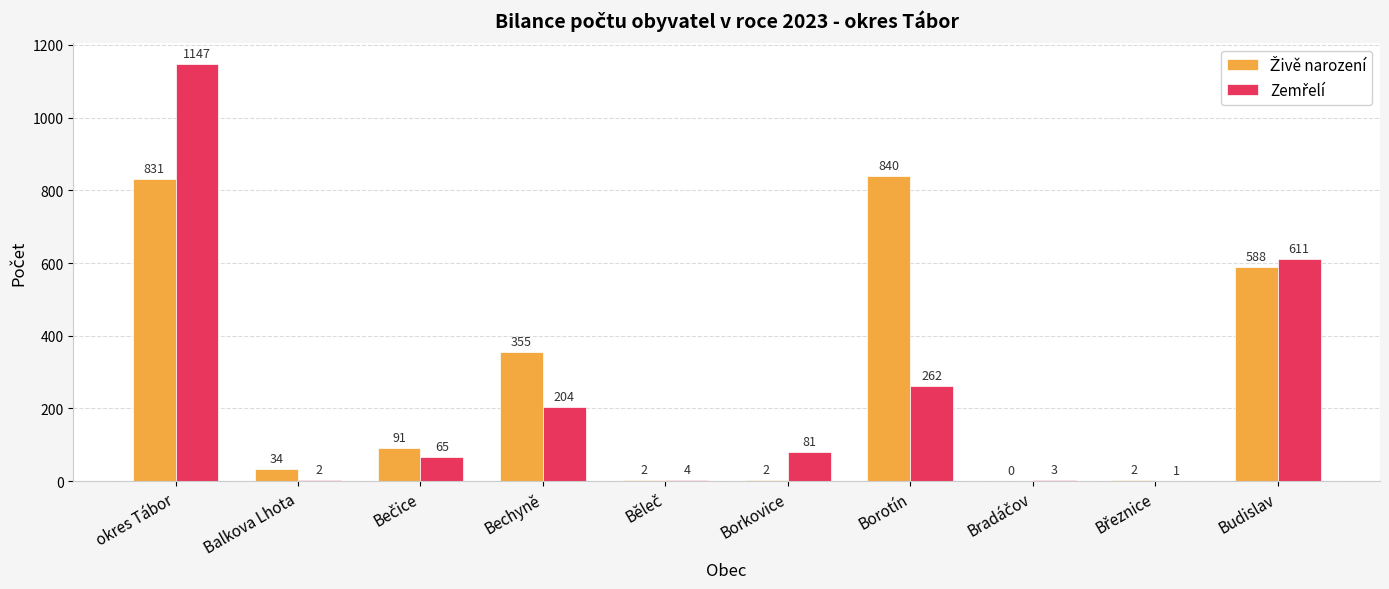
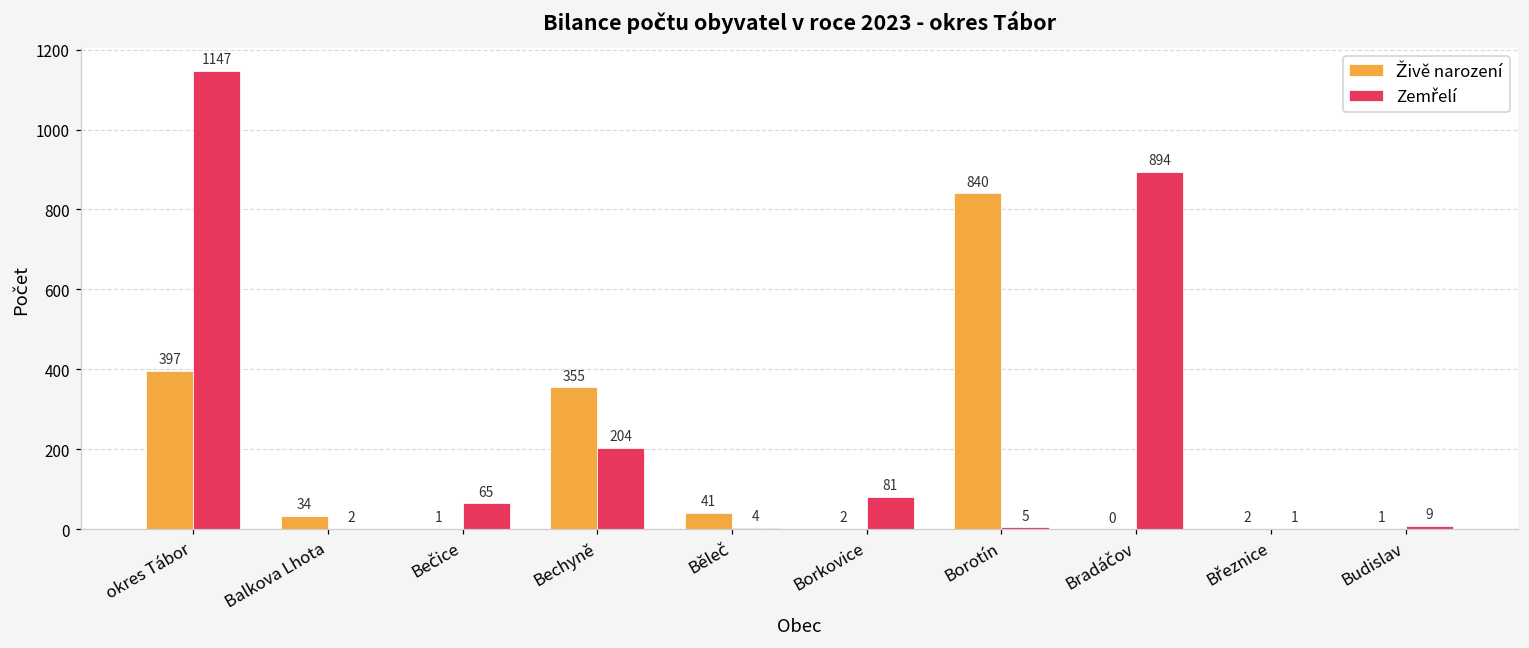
  {
    "Živě narození": {
-     "okres Tábor": 831,
+     "okres Tábor": 397,
      "Balkova Lhota": 34,
-     "Bečice": 91,
+     "Bečice": 1,
      "Bechyně": 355,
-     "Běleč": 2,
+     "Běleč": 41,
      "Borkovice": 2,
      "Borotín": 840,
      "Bradáčov": 0,
      "Březnice": 2,
-     "Budislav": 588
+     "Budislav": 1
    },
    "Zemřelí": {
      "okres Tábor": 1147,
      "Balkova Lhota": 2,
      "Bečice": 65,
      "Bechyně": 204,
      "Běleč": 4,
      "Borkovice": 81,
-     "Borotín": 262,
-     "Bradáčov": 3,
+     "Borotín": 5,
+     "Bradáčov": 894,
      "Březnice": 1,
-     "Budislav": 611
+     "Budislav": 9
    }
  }
